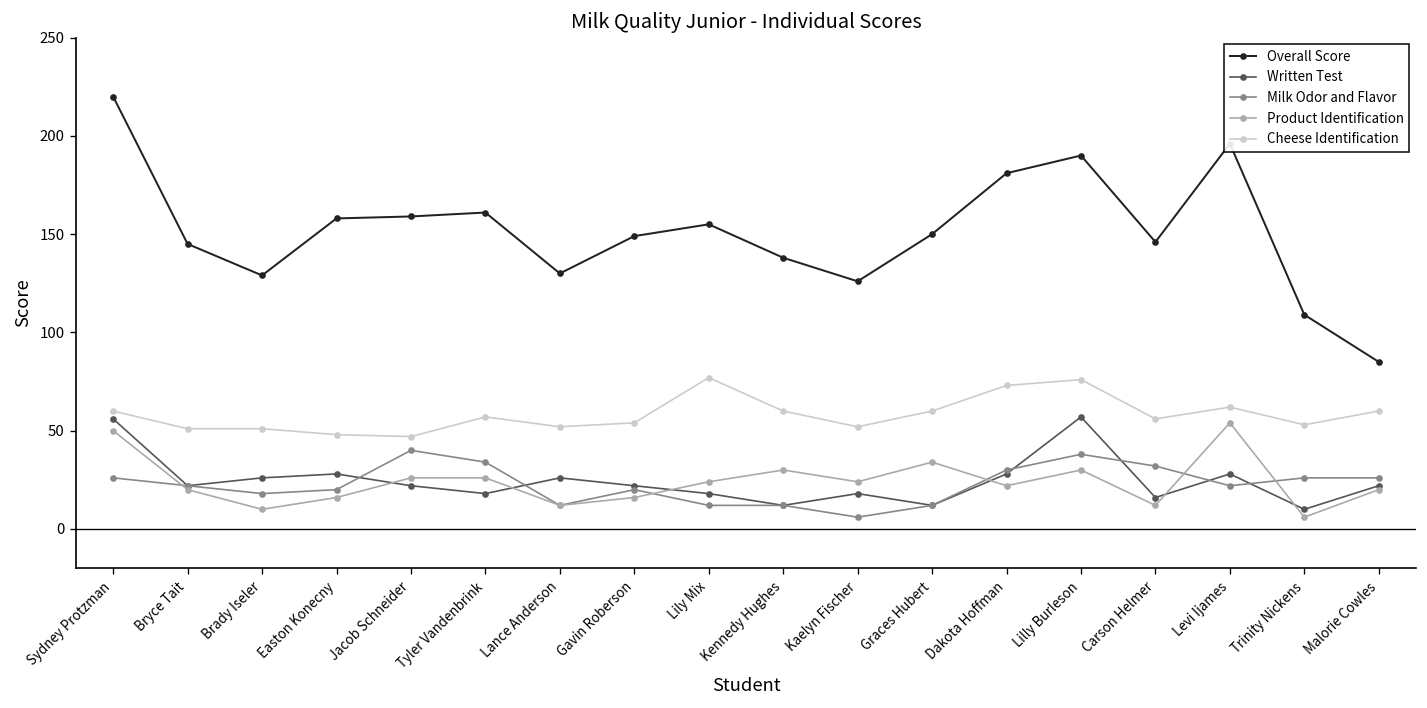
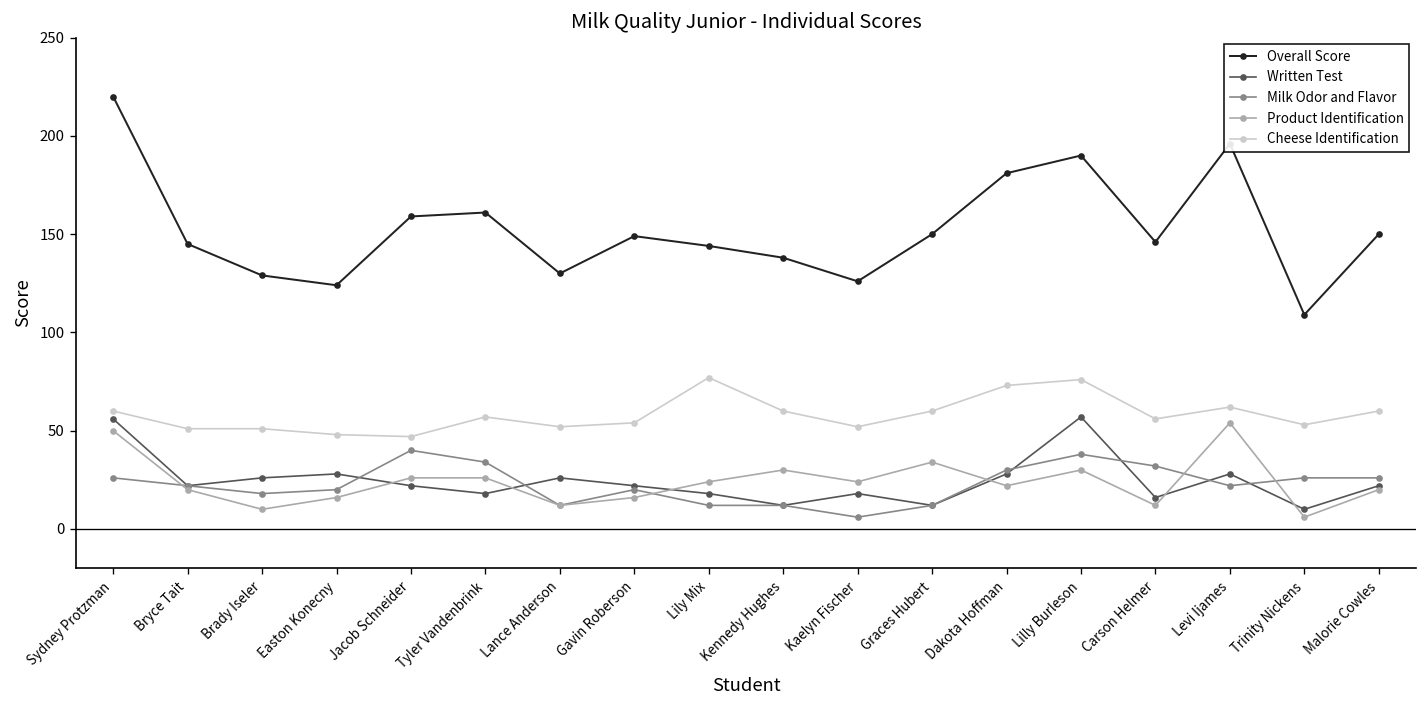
  {
    "Overall Score": {
      "Sydney Protzman": 220,
      "Bryce Tait": 145,
      "Brady Iseler": 129,
-     "Easton Konecny": 158,
+     "Easton Konecny": 124,
      "Jacob Schneider": 159,
      "Tyler Vandenbrink": 161,
      "Lance Anderson": 130,
      "Gavin Roberson": 149,
-     "Lily Mix": 155,
+     "Lily Mix": 144,
      "Kennedy Hughes": 138,
      "Kaelyn Fischer": 126,
      "Graces Hubert": 150,
      "Dakota Hoffman": 181,
      "Lilly Burleson": 190,
      "Carson Helmer": 146,
      "Levi Ijames": 196,
      "Trinity Nickens": 109,
-     "Malorie Cowles": 85
+     "Malorie Cowles": 150
    },
    "Written Test": {
      "Sydney Protzman": 56,
      "Brady Iseler": 26,
      "Easton Konecny": 28,
      "Jacob Schneider": 22,
      "Tyler Vandenbrink": 18,
      "Lance Anderson": 26,
      "Gavin Roberson": 22,
      "Lily Mix": 18,
      "Kaelyn Fischer": 18,
      "Dakota Hoffman": 28,
      "Lilly Burleson": 57,
      "Carson Helmer": 16,
      "Levi Ijames": 28,
      "Trinity Nickens": 10,
      "Malorie Cowles": 22
    }
  }
